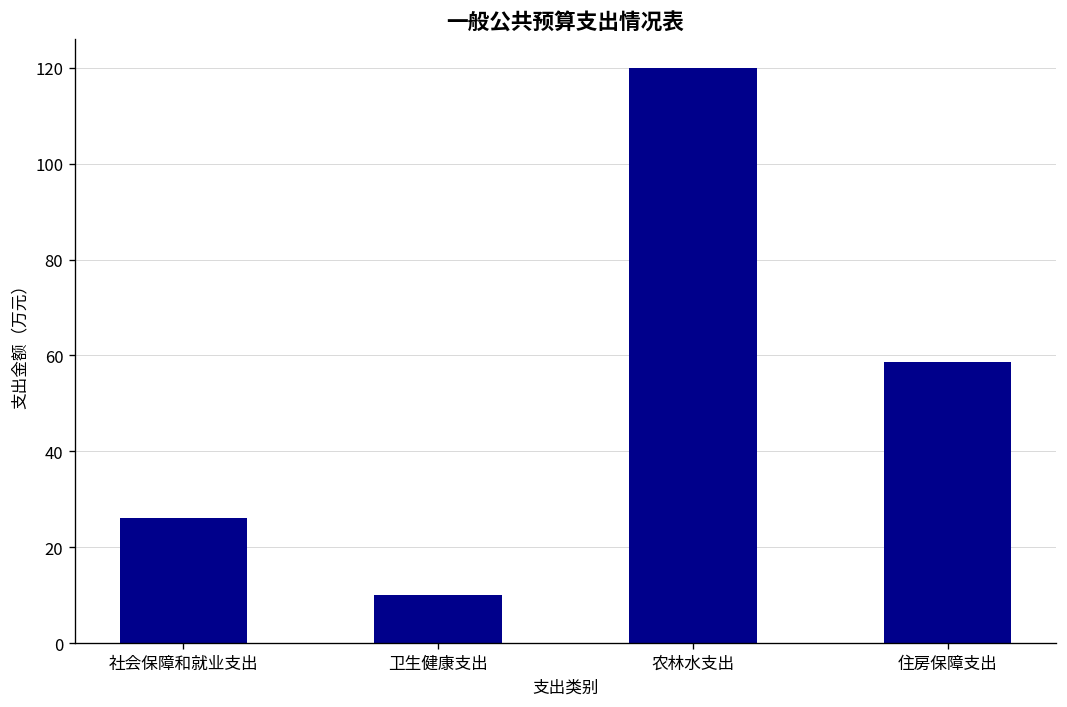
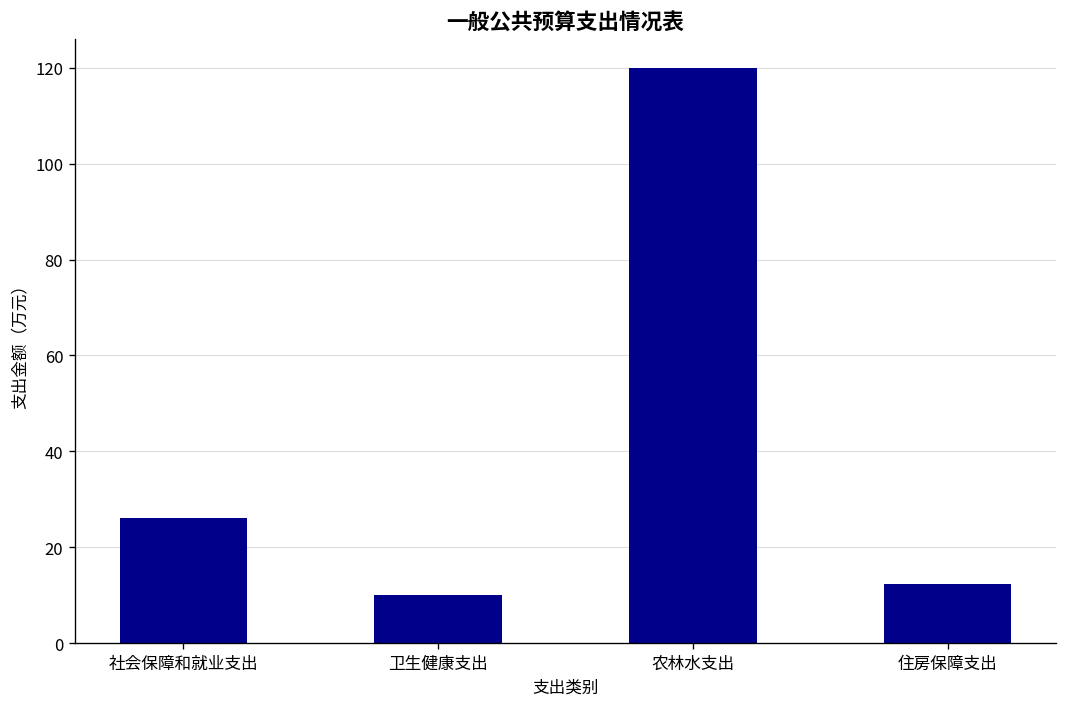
  {
    "社会保障和就业支出": 26,
    "卫生健康支出": 10,
    "农林水支出": 120,
-   "住房保障支出": 59
+   "住房保障支出": 12
  }
